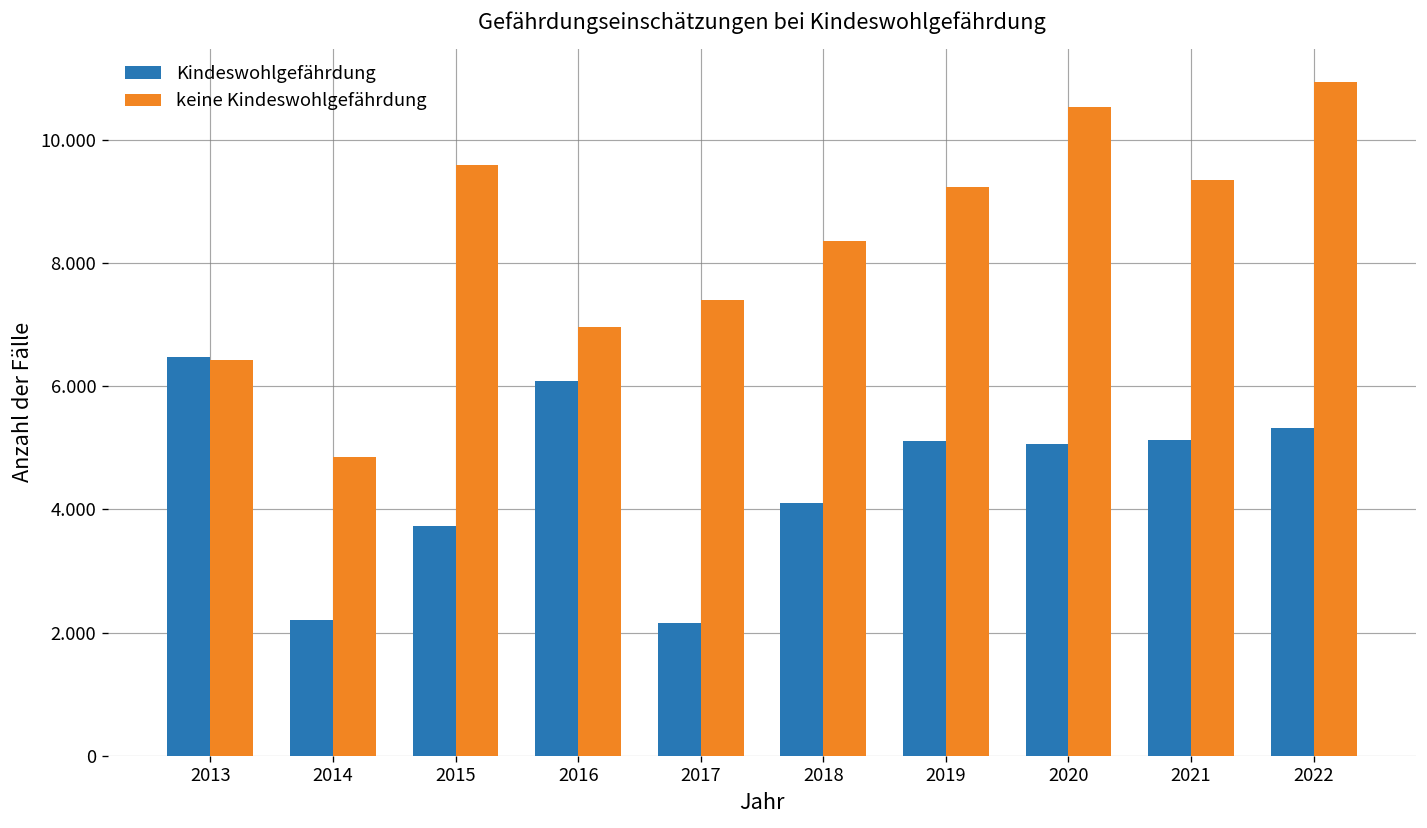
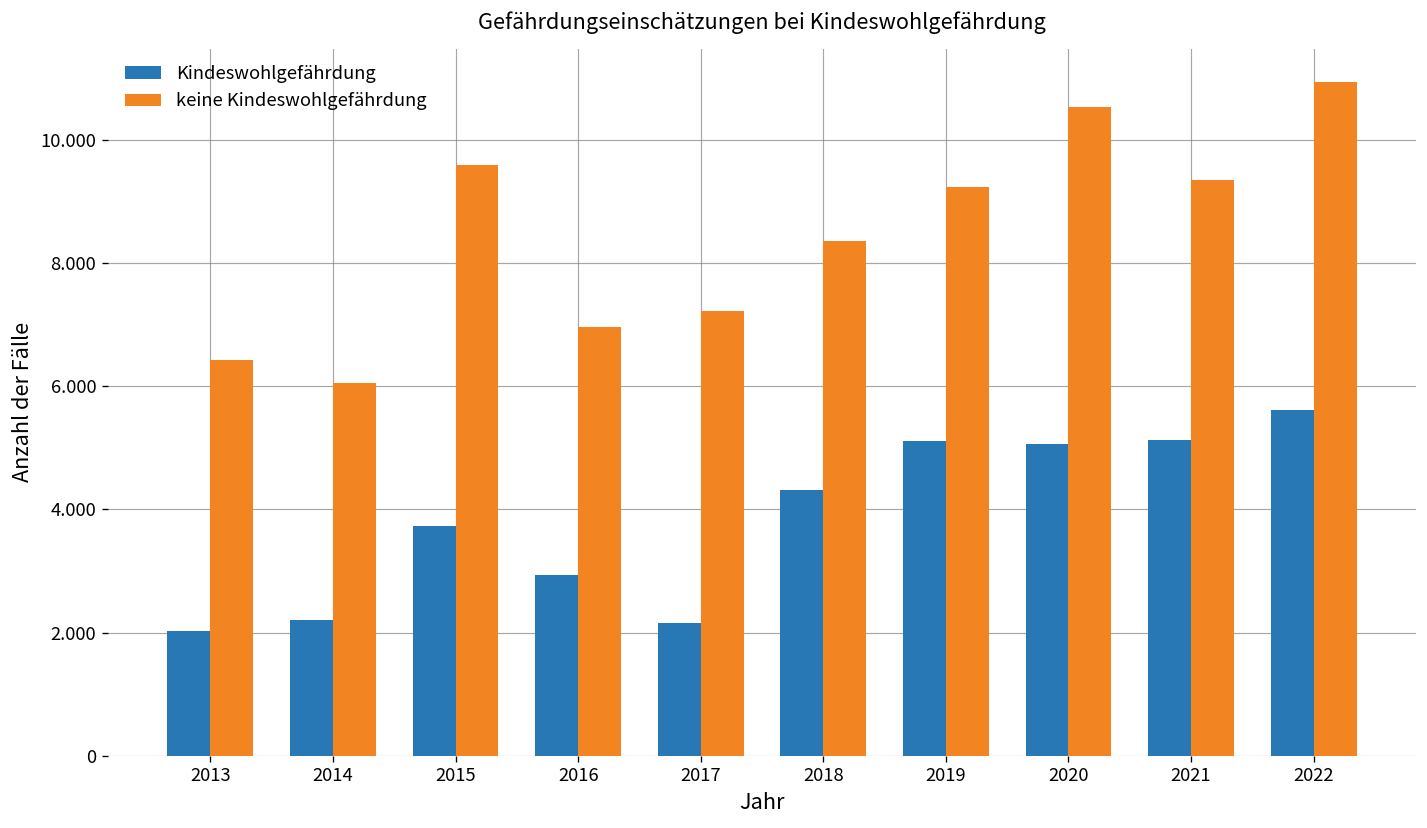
  {
    "Kindeswohlgefährdung": {
-     "2013": 6.5,
+     "2013": 2.0,
      "2014": 2.2,
      "2015": 3.7,
-     "2016": 6.1,
+     "2016": 2.9,
      "2017": 2.2,
-     "2018": 4.1,
+     "2018": 4.3,
      "2019": 5.1,
      "2020": 5.1,
      "2021": 5.1,
-     "2022": 5.3
+     "2022": 5.6
    },
    "keine Kindeswohlgefährdung": {
      "2013": 6.4,
-     "2014": 4.9,
+     "2014": 6.1,
      "2015": 9.6,
      "2016": 7.0,
-     "2017": 7.4,
+     "2017": 7.2,
      "2018": 8.4,
      "2019": 9.2,
      "2020": 10.5,
      "2021": 9.4,
      "2022": 10.9
    }
  }
